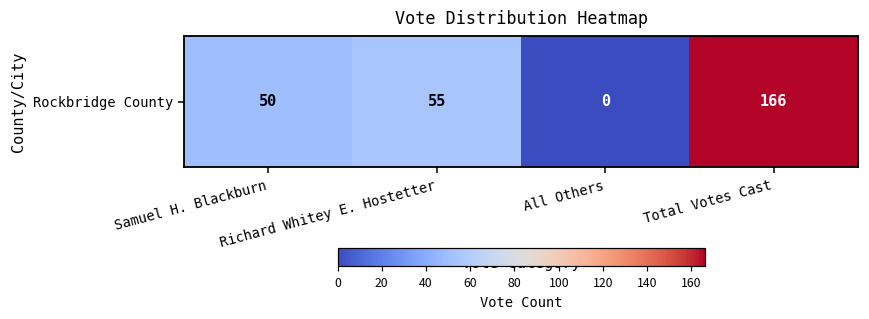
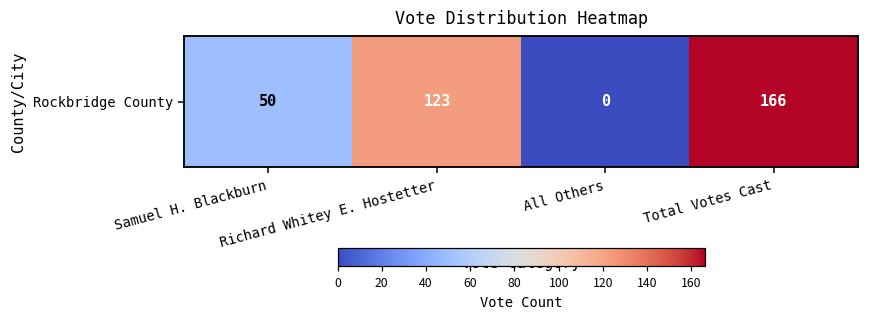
  {
    "Rockbridge County": {
      "Samuel H. Blackburn": 50,
-     "Richard Whitey E. Hostetter": 55,
+     "Richard Whitey E. Hostetter": 123,
      "All Others": 0,
      "Total Votes Cast": 166
    }
  }
